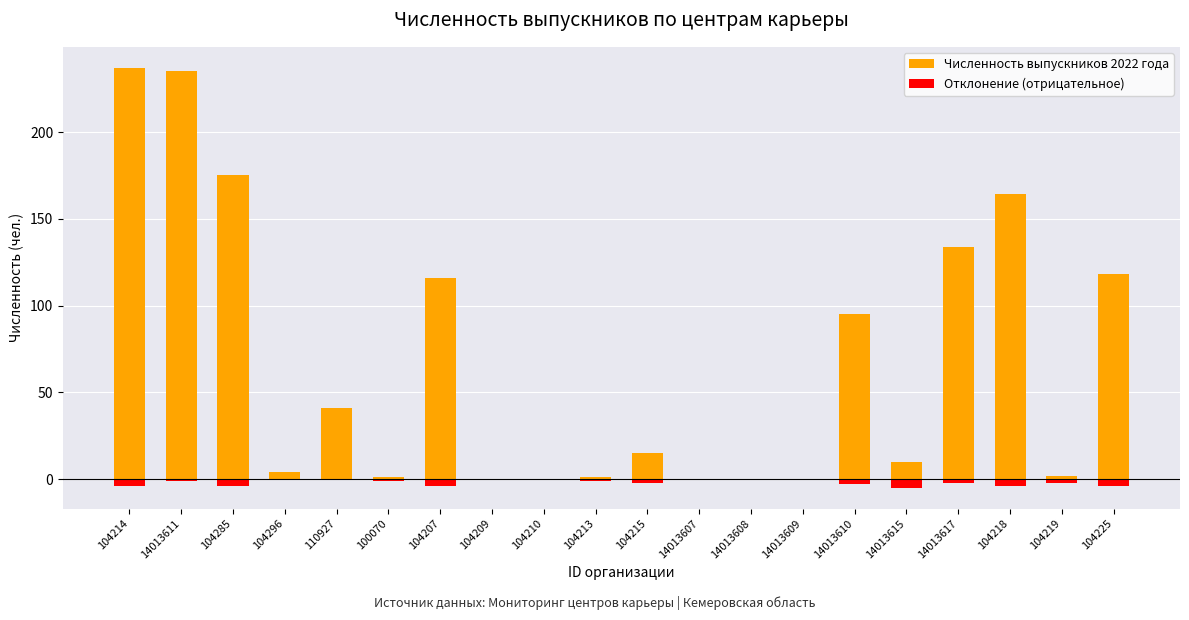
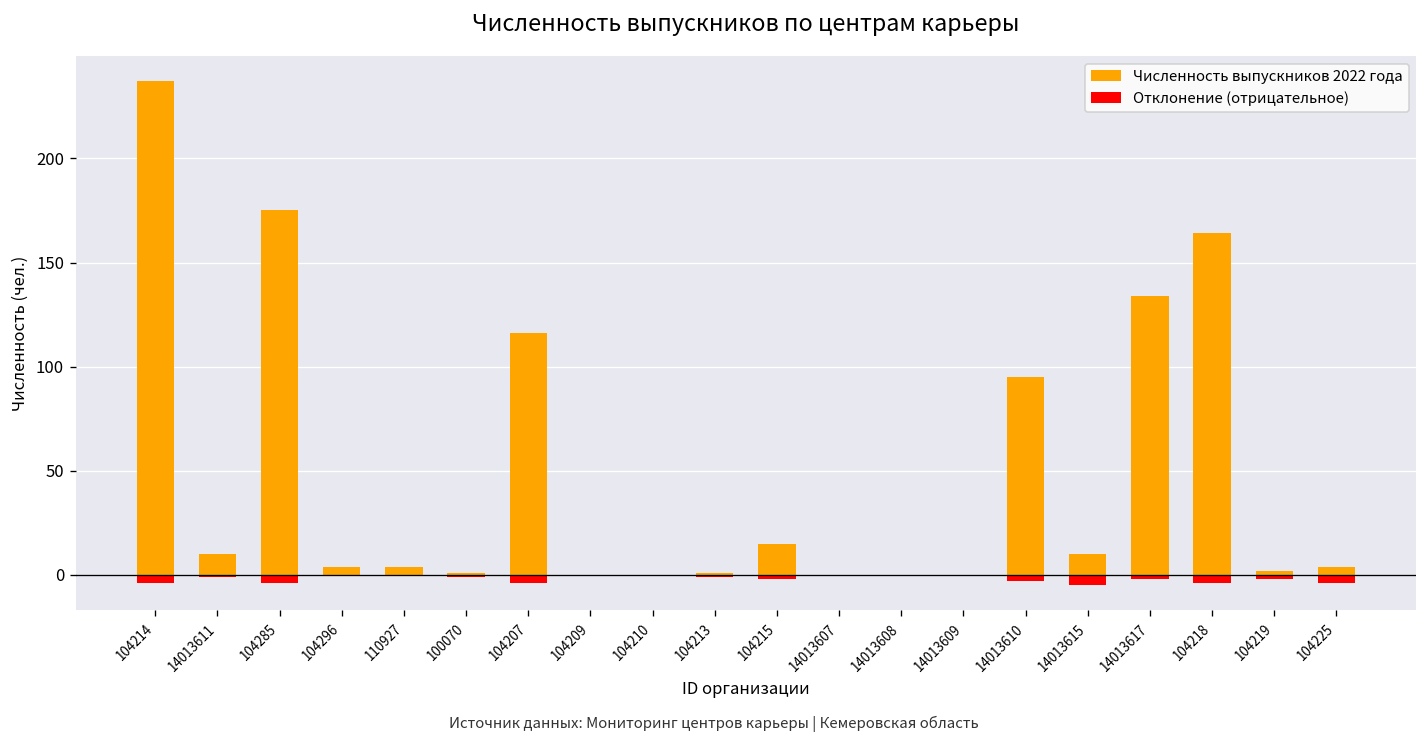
  {
    "Численность выпускников 2022 года": {
      "104214": 237,
-     "14013611": 235,
+     "14013611": 10,
      "104285": 175,
      "104296": 4,
-     "110927": 41,
+     "110927": 4,
      "104207": 116,
      "104209": 0,
      "104210": 0,
      "104215": 15,
      "14013607": 0,
      "14013608": 0,
      "14013609": 0,
      "14013610": 95,
      "14013615": 10,
      "14013617": 134,
      "104218": 164,
      "104219": 2,
-     "104225": 118
+     "104225": 4
    },
    "Отклонение (отрицательное)": {
      "104214": -4,
      "104285": -4,
      "104296": 0,
      "110927": 0,
      "104207": -4,
      "104209": 0,
      "104210": 0,
      "104215": -2,
      "14013607": 0,
      "14013608": 0,
      "14013609": 0,
      "14013610": -3,
      "14013615": -5,
      "14013617": -2,
      "104218": -4,
      "104219": -2,
      "104225": -4
    }
  }
